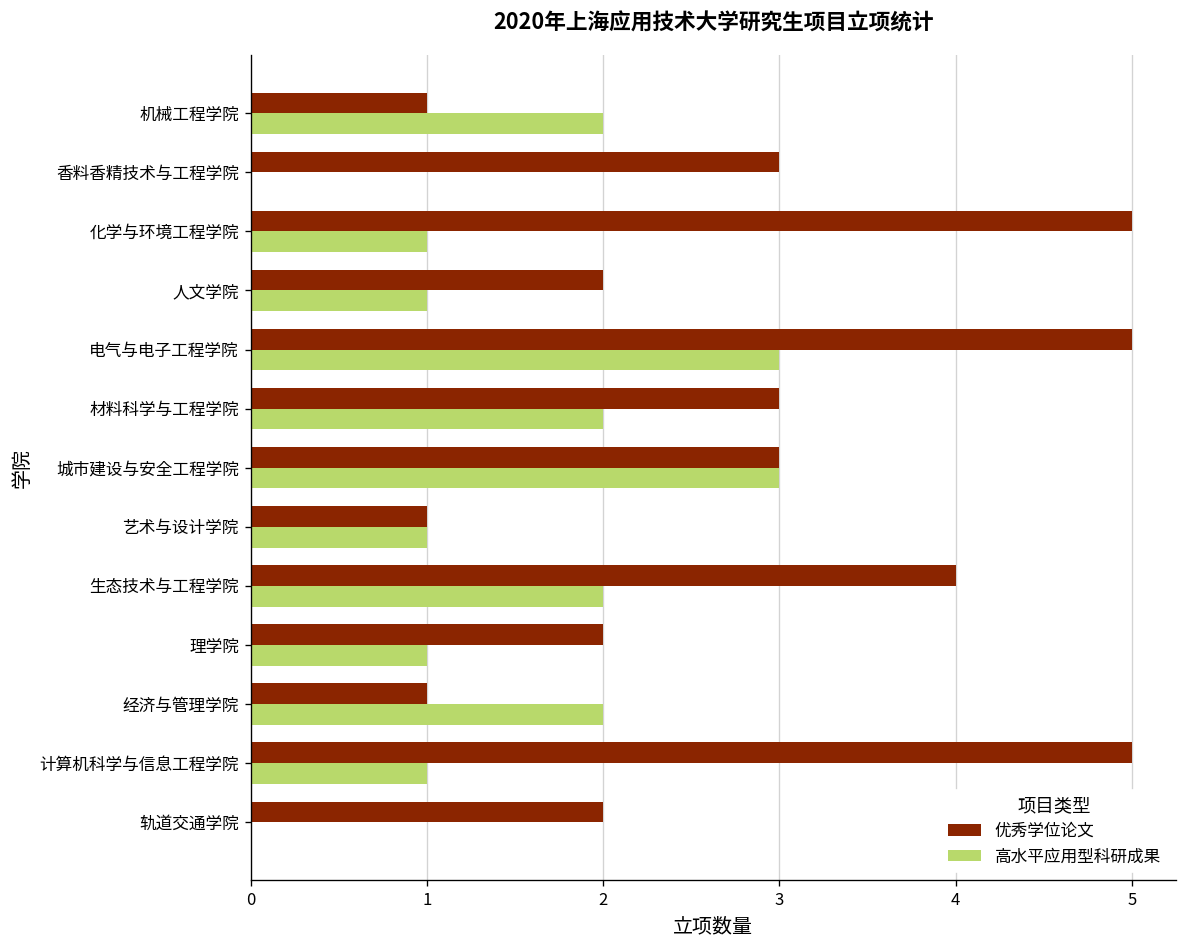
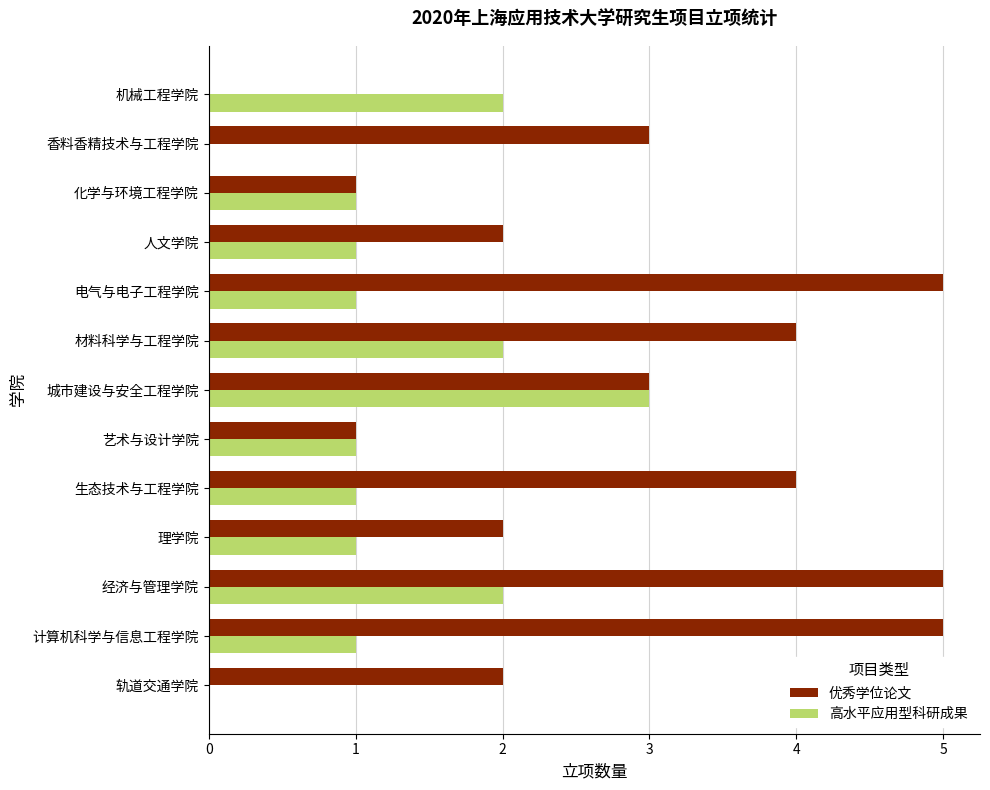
  {
    "优秀学位论文": {
-     "机械工程学院": 1,
+     "机械工程学院": 0,
      "香料香精技术与工程学院": 3,
-     "化学与环境工程学院": 5,
+     "化学与环境工程学院": 1,
      "人文学院": 2,
      "电气与电子工程学院": 5,
-     "材料科学与工程学院": 3,
+     "材料科学与工程学院": 4,
      "城市建设与安全工程学院": 3,
      "艺术与设计学院": 1,
      "生态技术与工程学院": 4,
      "理学院": 2,
-     "经济与管理学院": 1,
+     "经济与管理学院": 5,
      "计算机科学与信息工程学院": 5,
      "轨道交通学院": 2
    },
    "高水平应用型科研成果": {
      "机械工程学院": 2,
      "香料香精技术与工程学院": 0,
      "化学与环境工程学院": 1,
      "人文学院": 1,
-     "电气与电子工程学院": 3,
+     "电气与电子工程学院": 1,
      "材料科学与工程学院": 2,
      "城市建设与安全工程学院": 3,
      "艺术与设计学院": 1,
-     "生态技术与工程学院": 2,
+     "生态技术与工程学院": 1,
      "理学院": 1,
      "经济与管理学院": 2,
      "计算机科学与信息工程学院": 1,
      "轨道交通学院": 0
    }
  }
